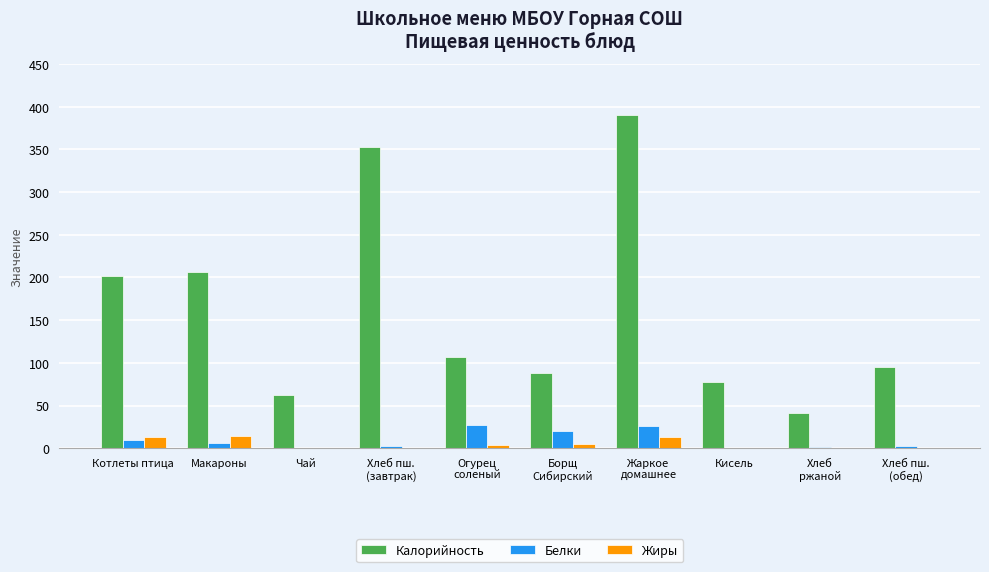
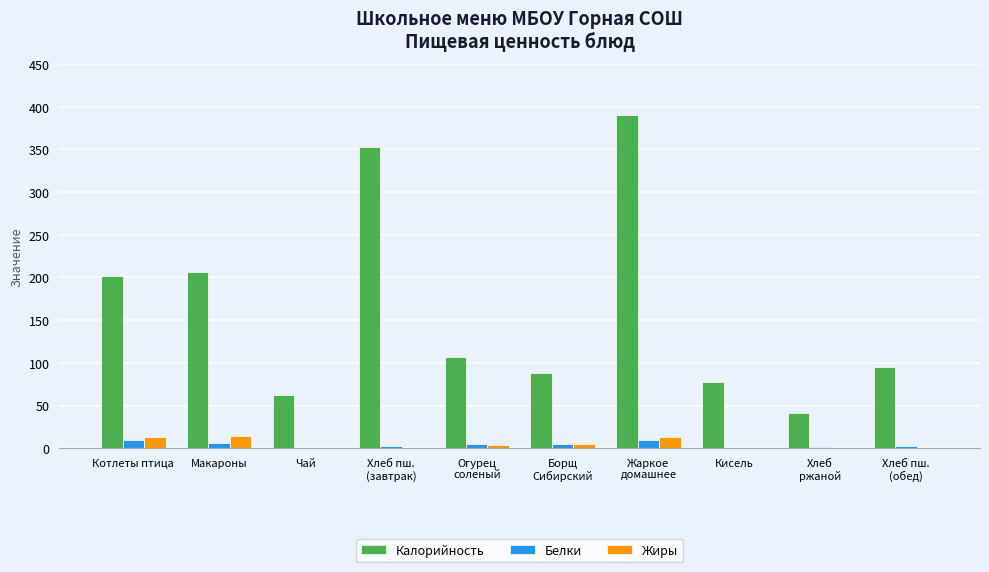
  {
    "Калорийность": {
      "Котлеты птица": 200,
      "Макароны": 210,
      "Чай": 60,
      "Хлеб пш. (завтрак)": 350,
      "Огурец соленый": 110,
      "Борщ Сибирский": 90,
      "Жаркое домашнее": 390,
      "Кисель": 80,
      "Хлеб ржаной": 40,
      "Хлеб пш. (обед)": 90
    },
    "Белки": {
      "Котлеты птица": 10,
      "Макароны": 10,
-     "Огурец соленый": 30,
-     "Борщ Сибирский": 20,
-     "Жаркое домашнее": 30,
+     "Огурец соленый": 10,
+     "Борщ Сибирский": 0,
+     "Жаркое домашнее": 10,
      "Хлеб пш. (обед)": 0
    },
    "Жиры": {
      "Котлеты птица": 10,
      "Макароны": 10,
      "Чай": 0,
      "Огурец соленый": 0,
      "Борщ Сибирский": 0,
      "Жаркое домашнее": 10
    }
  }
